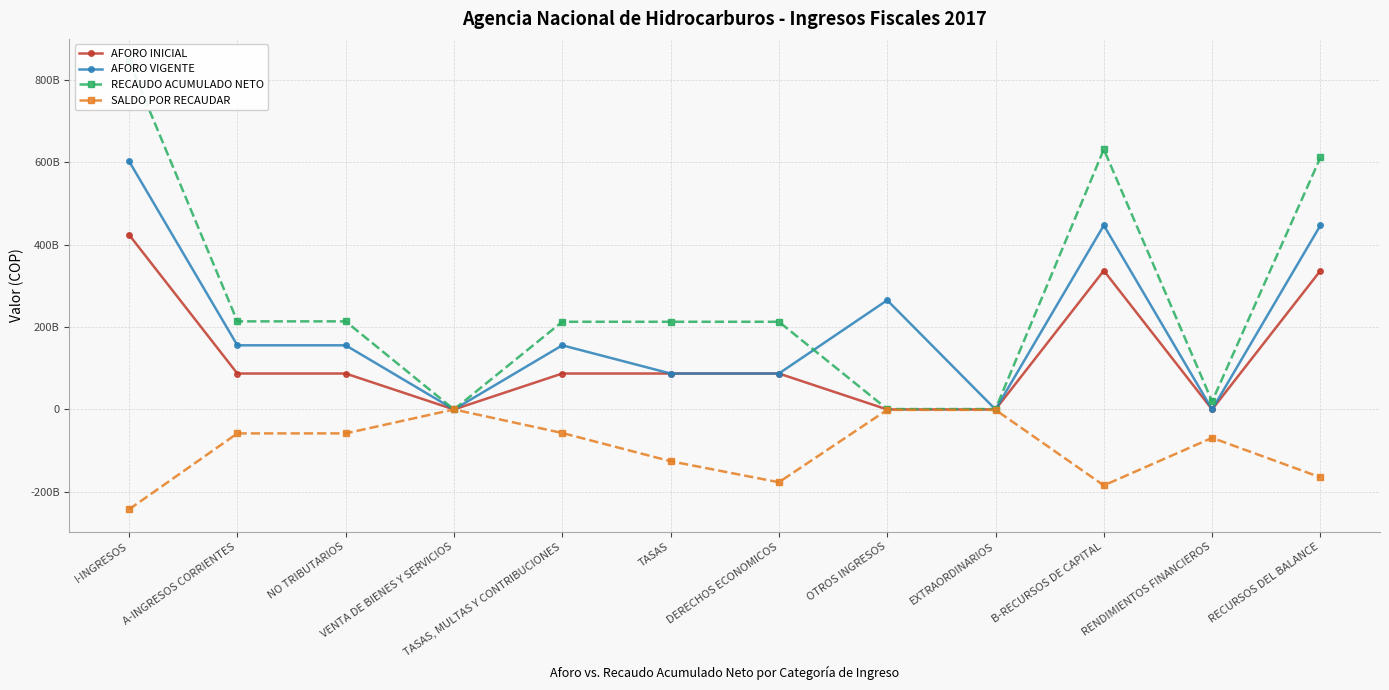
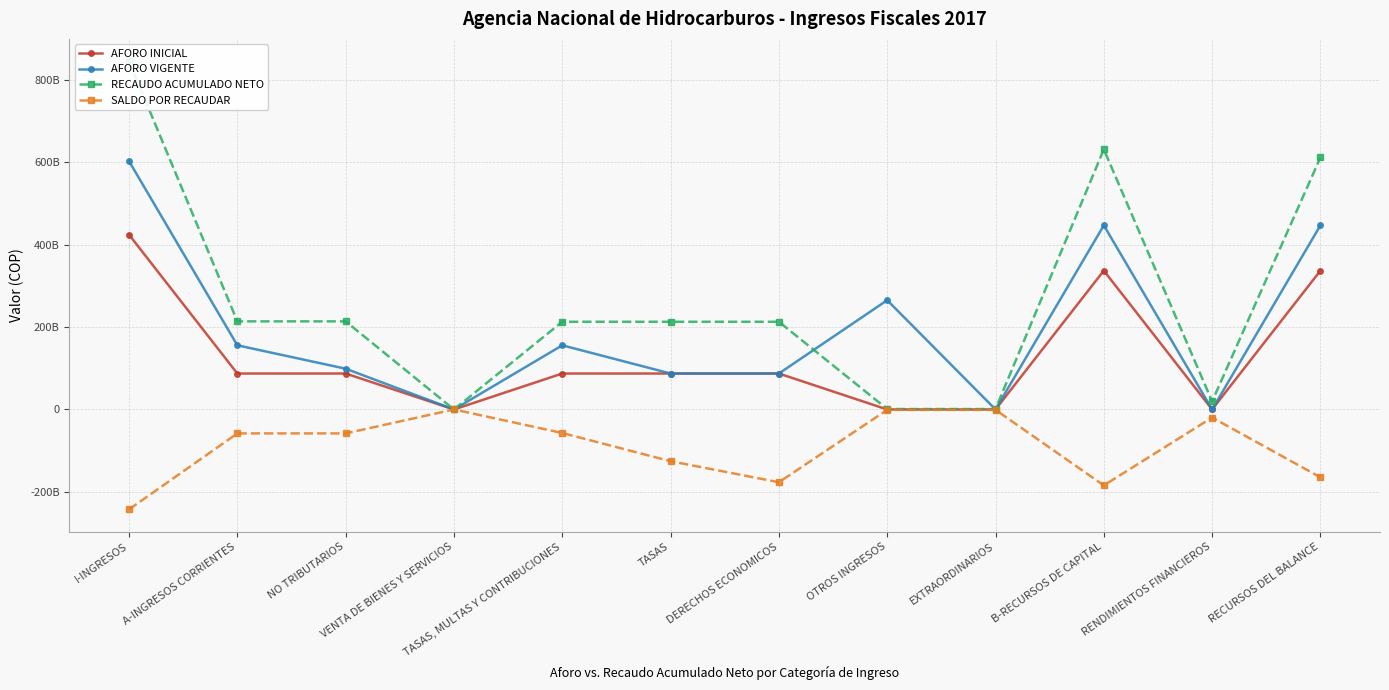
  {
    "AFORO INICIAL": {
      "I-INGRESOS": 420000000000,
      "A-INGRESOS CORRIENTES": 90000000000,
      "NO TRIBUTARIOS": 90000000000,
      "TASAS, MULTAS Y CONTRIBUCIONES": 90000000000,
      "B-RECURSOS DE CAPITAL": 340000000000,
      "RECURSOS DEL BALANCE": 340000000000
    },
    "AFORO VIGENTE": {
      "I-INGRESOS": 600000000000,
      "A-INGRESOS CORRIENTES": 160000000000,
-     "NO TRIBUTARIOS": 160000000000,
+     "NO TRIBUTARIOS": 100000000000,
      "TASAS, MULTAS Y CONTRIBUCIONES": 160000000000,
      "OTROS INGRESOS": 270000000000,
      "B-RECURSOS DE CAPITAL": 450000000000,
      "RECURSOS DEL BALANCE": 450000000000
    },
    "RECAUDO ACUMULADO NETO": {
      "A-INGRESOS CORRIENTES": 210000000000,
      "NO TRIBUTARIOS": 210000000000,
      "TASAS, MULTAS Y CONTRIBUCIONES": 210000000000,
      "TASAS": 210000000000,
      "DERECHOS ECONOMICOS": 210000000000,
      "B-RECURSOS DE CAPITAL": 630000000000,
      "RENDIMIENTOS FINANCIEROS": 20000000000,
      "RECURSOS DEL BALANCE": 610000000000
    },
    "SALDO POR RECAUDAR": {
      "I-INGRESOS": -240000000000,
      "A-INGRESOS CORRIENTES": -60000000000,
      "NO TRIBUTARIOS": -60000000000,
      "TASAS, MULTAS Y CONTRIBUCIONES": -60000000000,
      "TASAS": -130000000000,
      "DERECHOS ECONOMICOS": -180000000000,
      "B-RECURSOS DE CAPITAL": -180000000000,
-     "RENDIMIENTOS FINANCIEROS": -70000000000,
+     "RENDIMIENTOS FINANCIEROS": -20000000000,
      "RECURSOS DEL BALANCE": -160000000000
    }
  }
